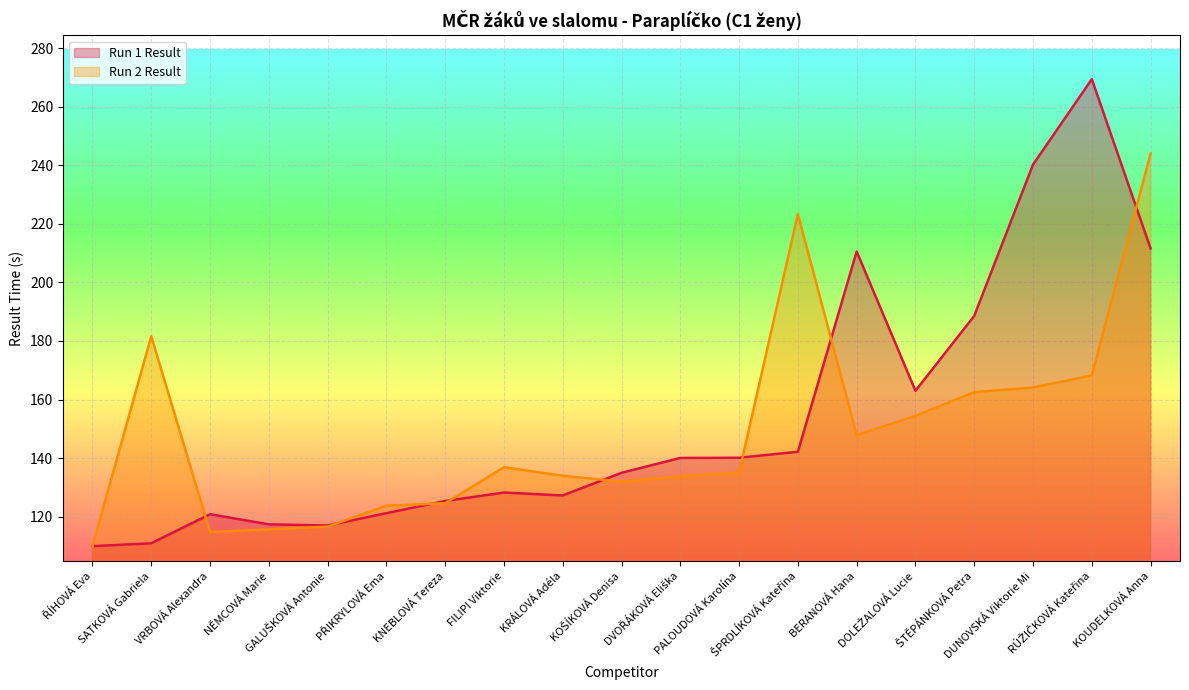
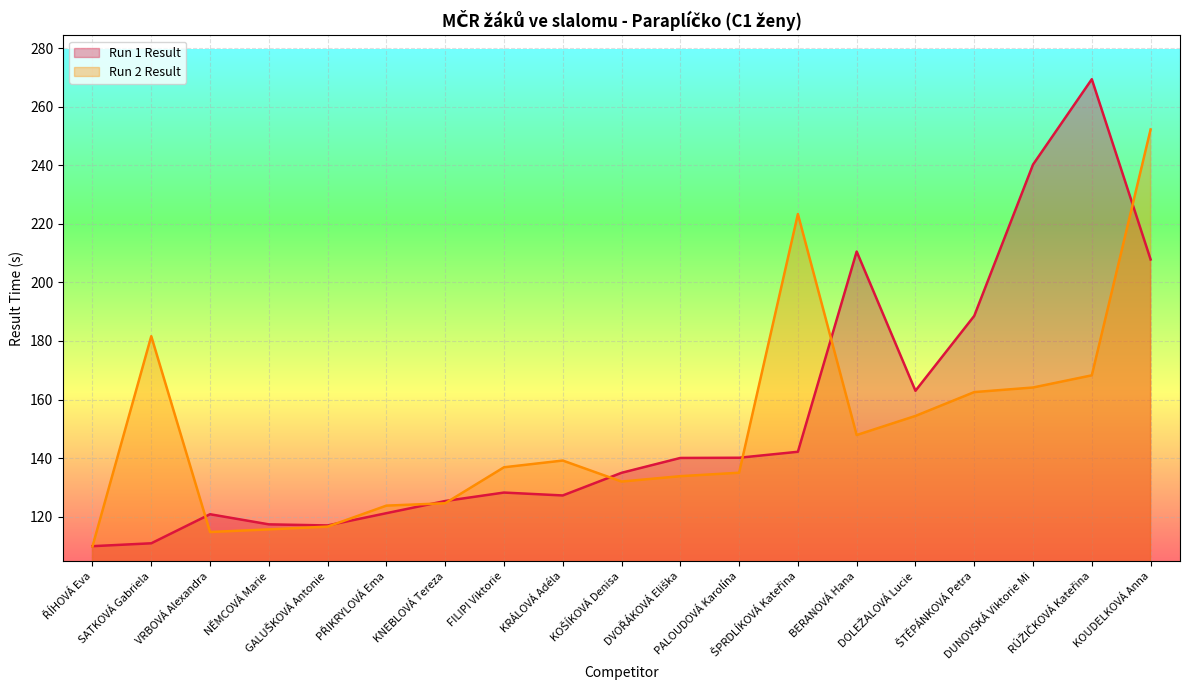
  {
    "Run 1 Result": {
      "SATKOVÁ Gabriela": 111,
      "VRBOVÁ Alexandra": 121,
      "NĚMCOVÁ Marie": 117,
      "PŘIKRYLOVÁ Ema": 121,
      "FILIPI Viktorie": 128,
      "KRÁLOVÁ Adéla": 127,
      "KOŠÍKOVÁ Denisa": 135,
      "DVOŘÁKOVÁ Eliška": 140,
      "PALOUDOVÁ Karolína": 140,
      "ŠPRDLÍKOVÁ Kateřina": 142,
      "BERANOVÁ Hana": 211,
      "DOLEŽALOVÁ Lucie": 163,
      "ŠTĚPÁNKOVÁ Petra": 189,
      "DUNOVSKÁ Viktorie Mi": 240,
      "RÚŽIČKOVÁ Kateřina": 269,
-     "KOUDELKOVÁ Anna": 212
+     "KOUDELKOVÁ Anna": 208
    },
    "Run 2 Result": {
      "SATKOVÁ Gabriela": 182,
      "VRBOVÁ Alexandra": 115,
      "NĚMCOVÁ Marie": 116,
      "PŘIKRYLOVÁ Ema": 124,
      "FILIPI Viktorie": 137,
-     "KRÁLOVÁ Adéla": 134,
+     "KRÁLOVÁ Adéla": 139,
      "KOŠÍKOVÁ Denisa": 132,
      "DVOŘÁKOVÁ Eliška": 134,
      "PALOUDOVÁ Karolína": 135,
      "ŠPRDLÍKOVÁ Kateřina": 223,
      "BERANOVÁ Hana": 148,
      "DOLEŽALOVÁ Lucie": 154,
      "ŠTĚPÁNKOVÁ Petra": 163,
      "DUNOVSKÁ Viktorie Mi": 164,
      "RÚŽIČKOVÁ Kateřina": 168,
-     "KOUDELKOVÁ Anna": 244
+     "KOUDELKOVÁ Anna": 252
    }
  }
